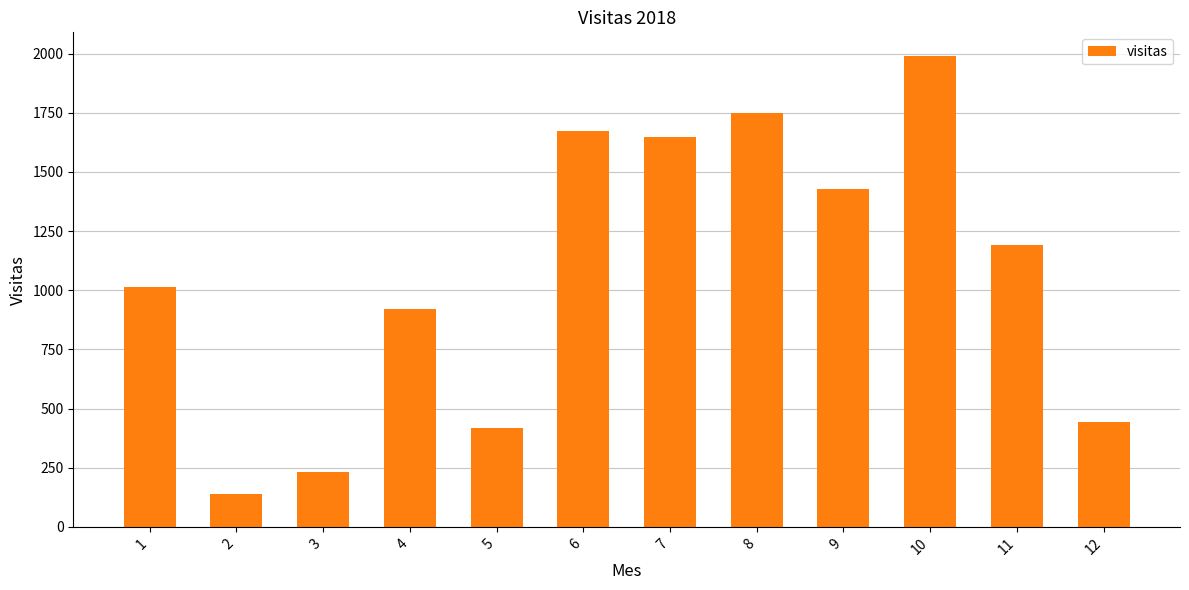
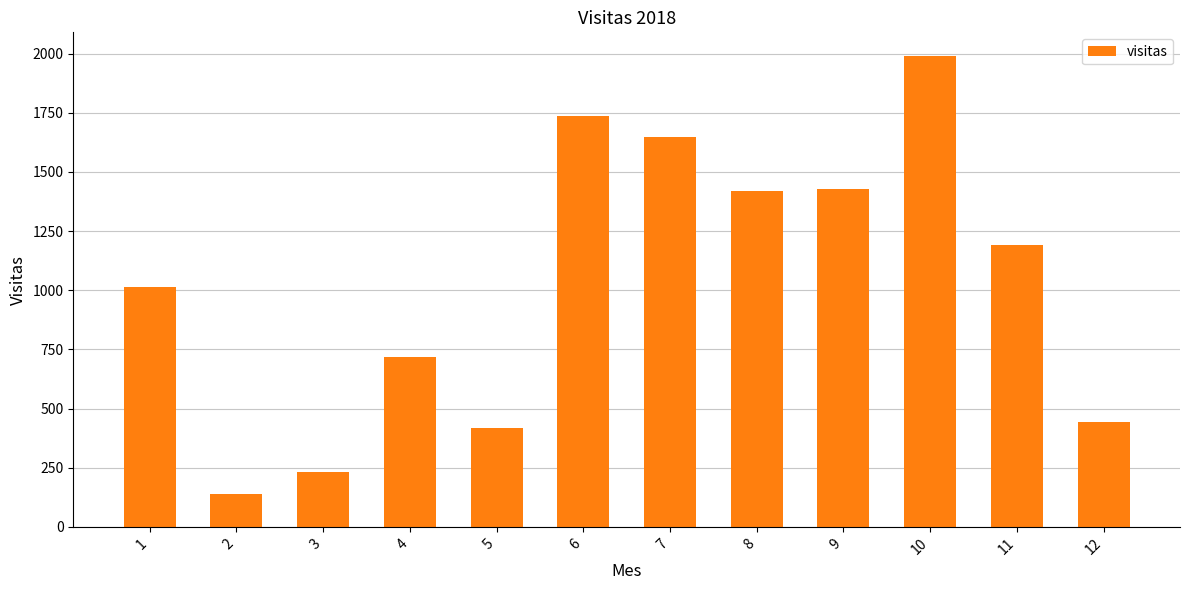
  {
    "1": 1010,
    "2": 140,
    "3": 230,
-   "4": 920,
+   "4": 720,
    "5": 420,
-   "6": 1670,
+   "6": 1740,
    "7": 1650,
-   "8": 1750,
+   "8": 1420,
    "9": 1430,
    "10": 1990,
    "11": 1190,
    "12": 450
  }
